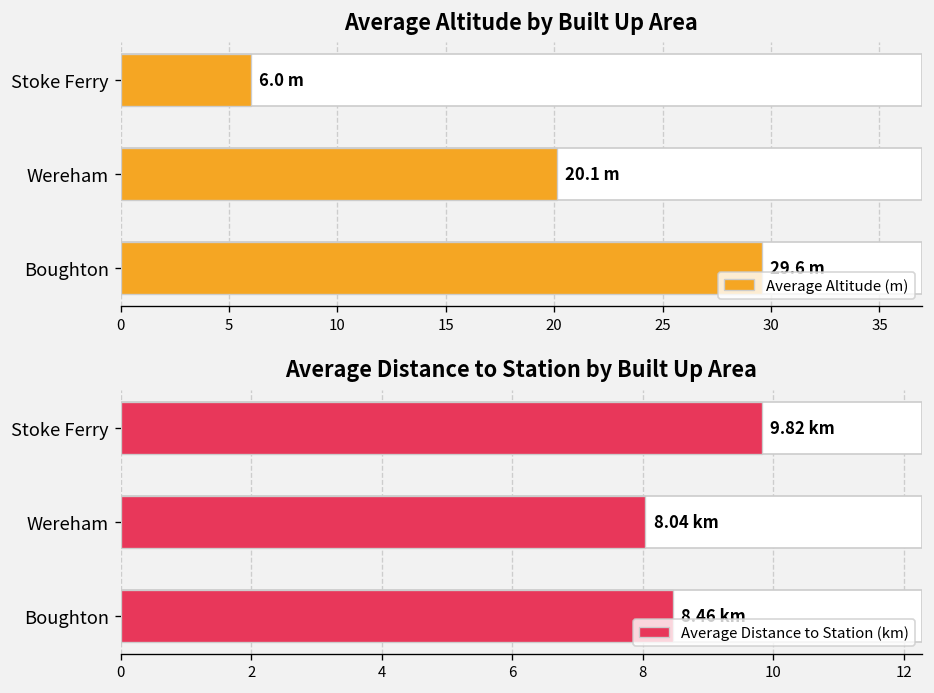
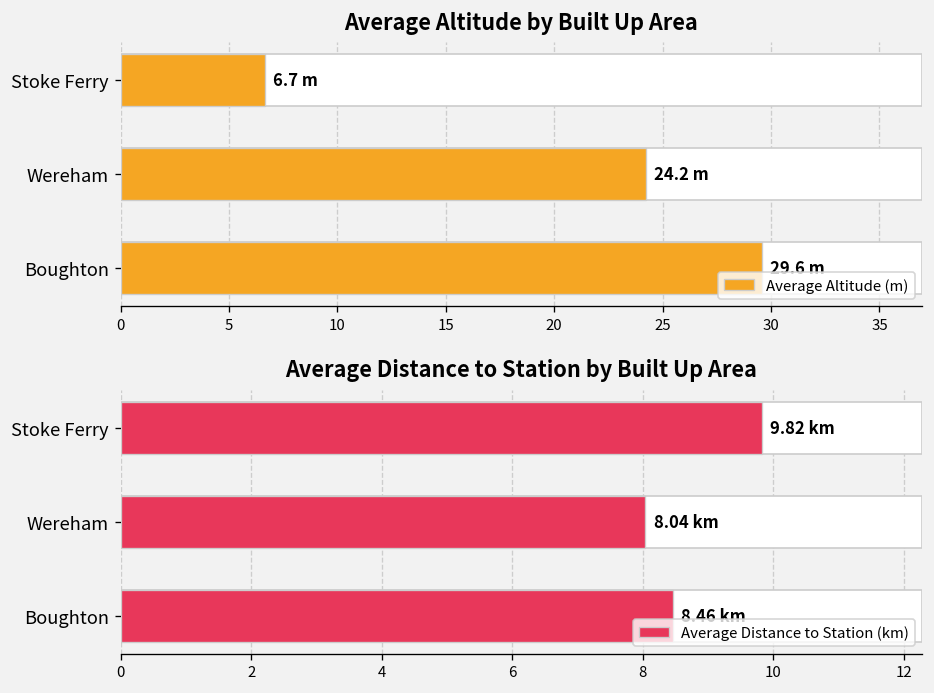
  {
    "Average Altitude by Built Up Area": {
      "Average Altitude (m)": {
-       "Stoke Ferry": 6.0,
-       "Wereham": 20.1
+       "Stoke Ferry": 6.7,
+       "Wereham": 24.2
      }
    }
  }
